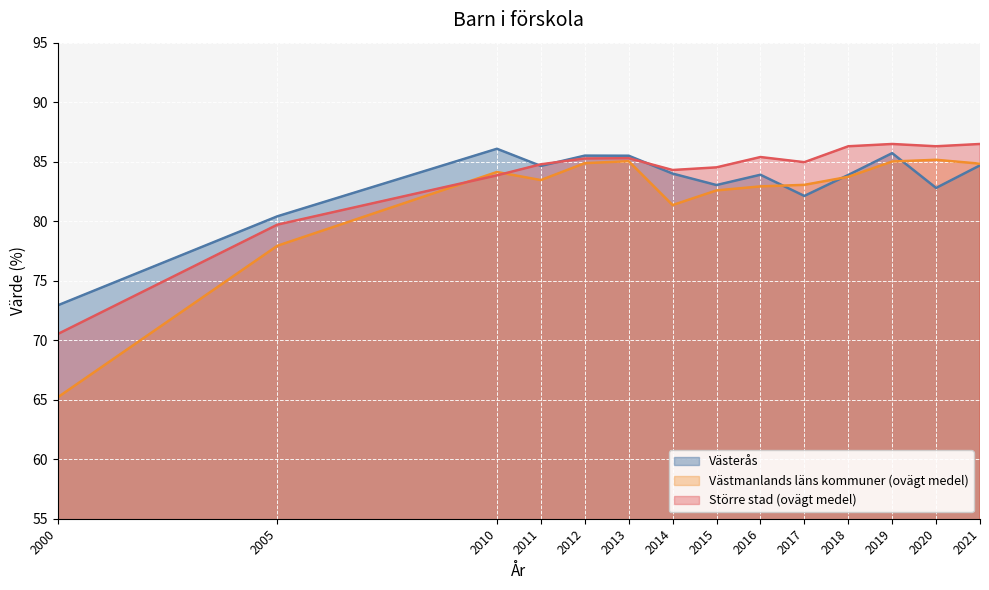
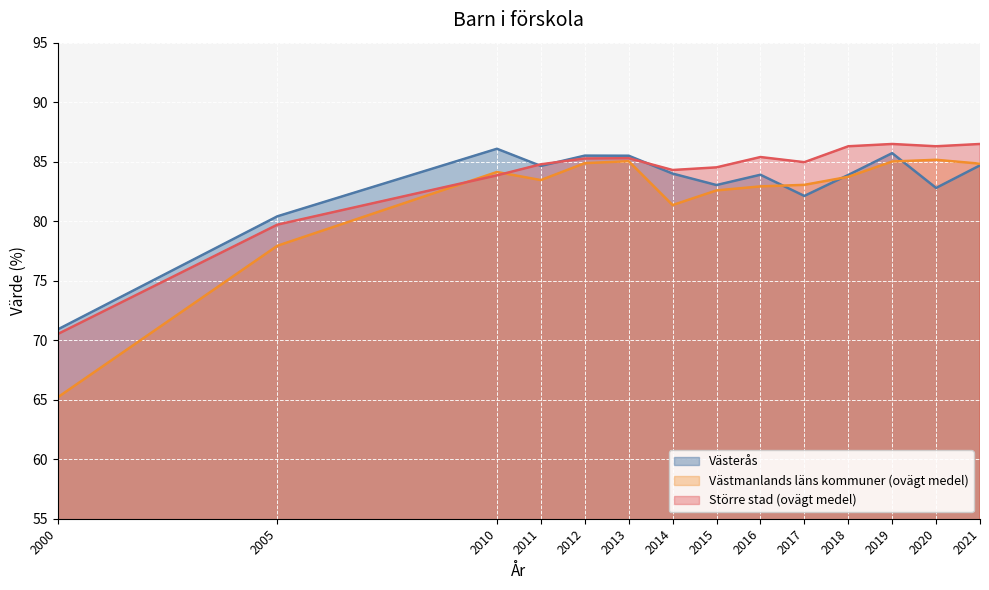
  {
    "Västerås": {
-     "2000": 72.9,
+     "2000": 70.9,
      "2005": 80.4,
      "2010": 86.1,
      "2012": 85.5,
      "2014": 84.0,
      "2015": 83.0,
      "2016": 83.9,
      "2017": 82.1,
      "2019": 85.7,
      "2020": 82.8
    }
  }
